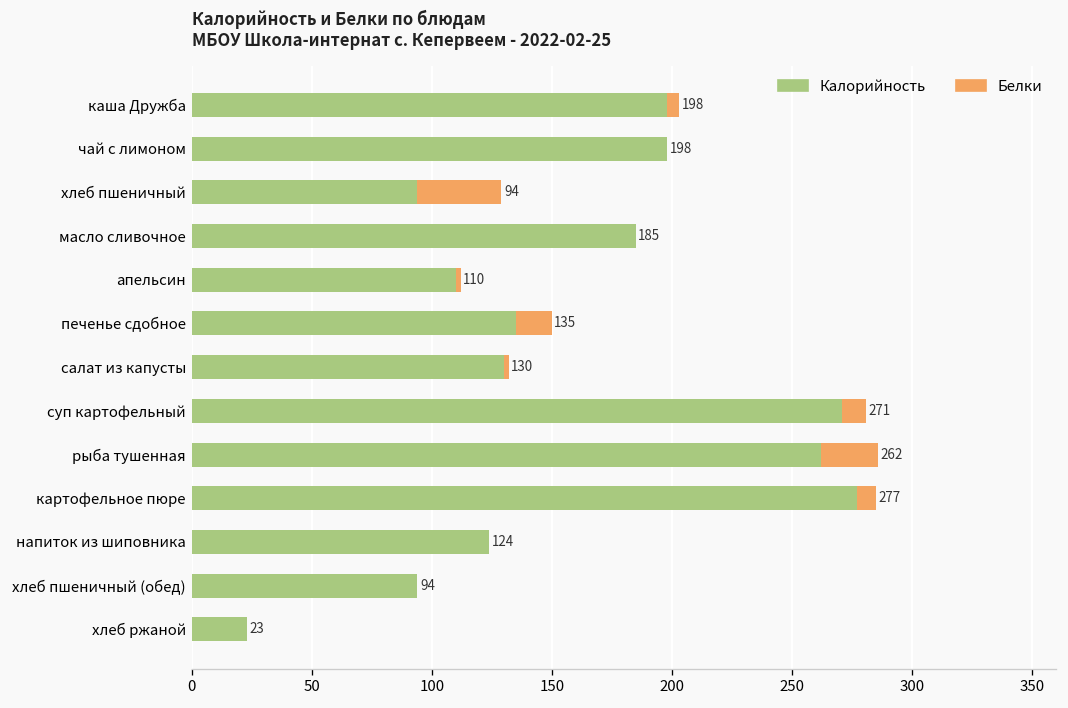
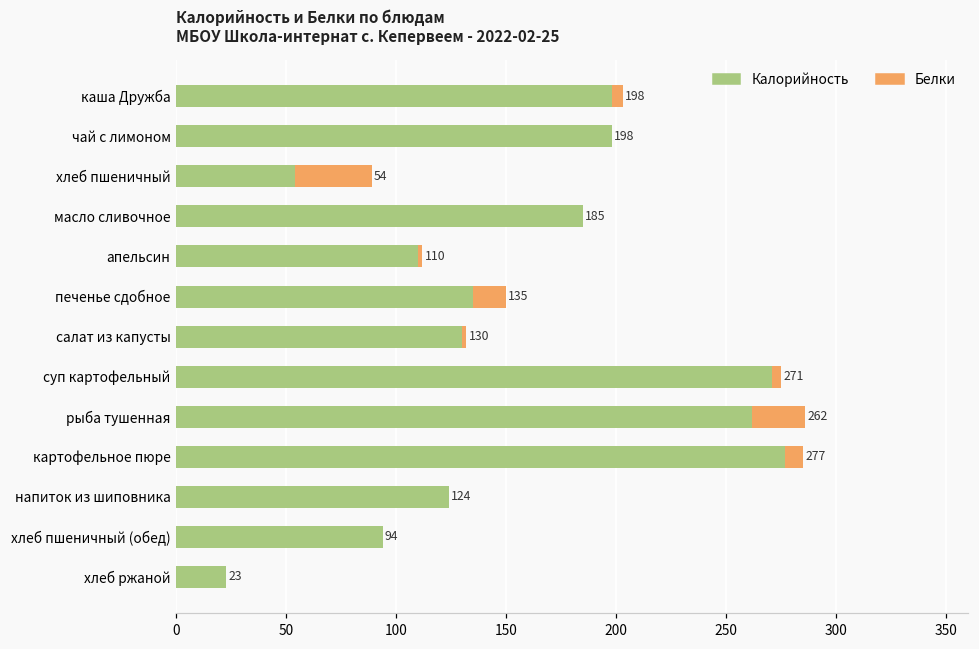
  {
    "Калорийность": {
      "каша Дружба": 198,
      "чай с лимоном": 198,
-     "хлеб пшеничный": 94,
+     "хлеб пшеничный": 54,
      "масло сливочное": 185,
      "апельсин": 110,
      "салат из капусты": 130,
      "суп картофельный": 271,
      "картофельное пюре": 277,
      "напиток из шиповника": 124,
      "хлеб пшеничный (обед)": 94,
      "хлеб ржаной": 23
    },
    "Белки": {
-     "суп картофельный": 10
+     "суп картофельный": 4
    }
  }
